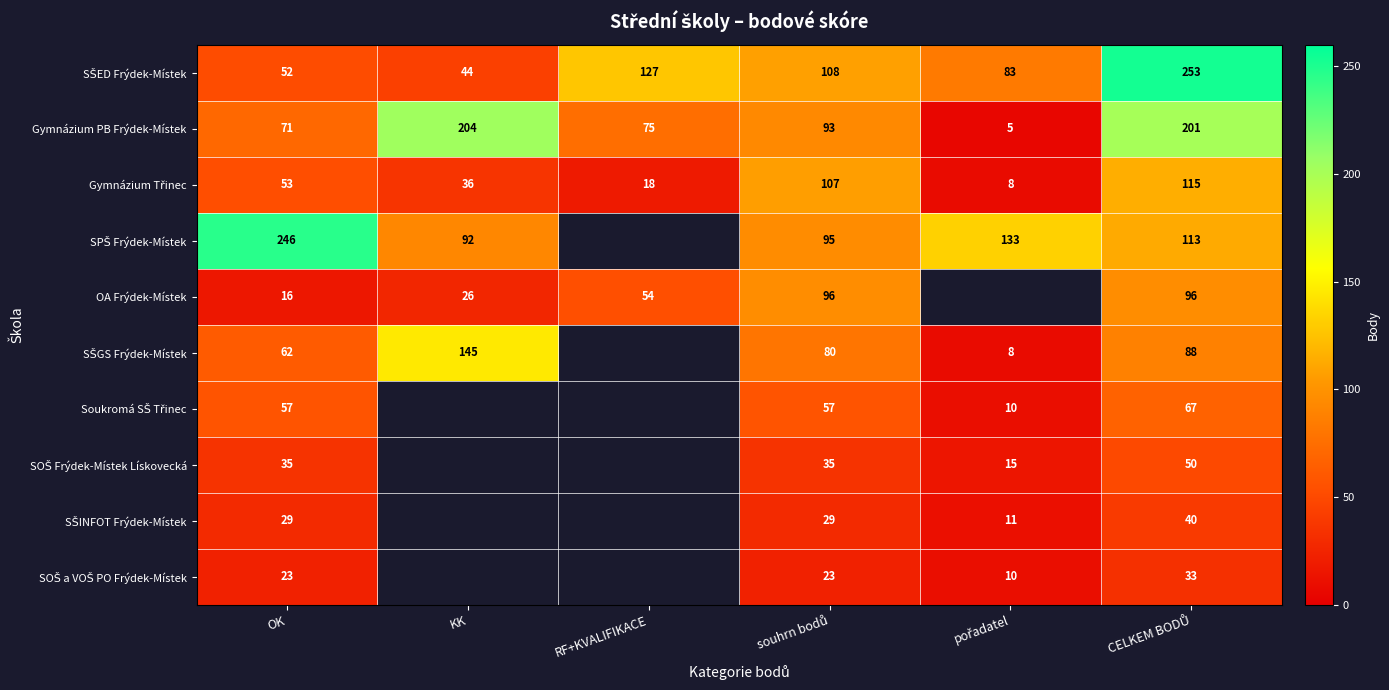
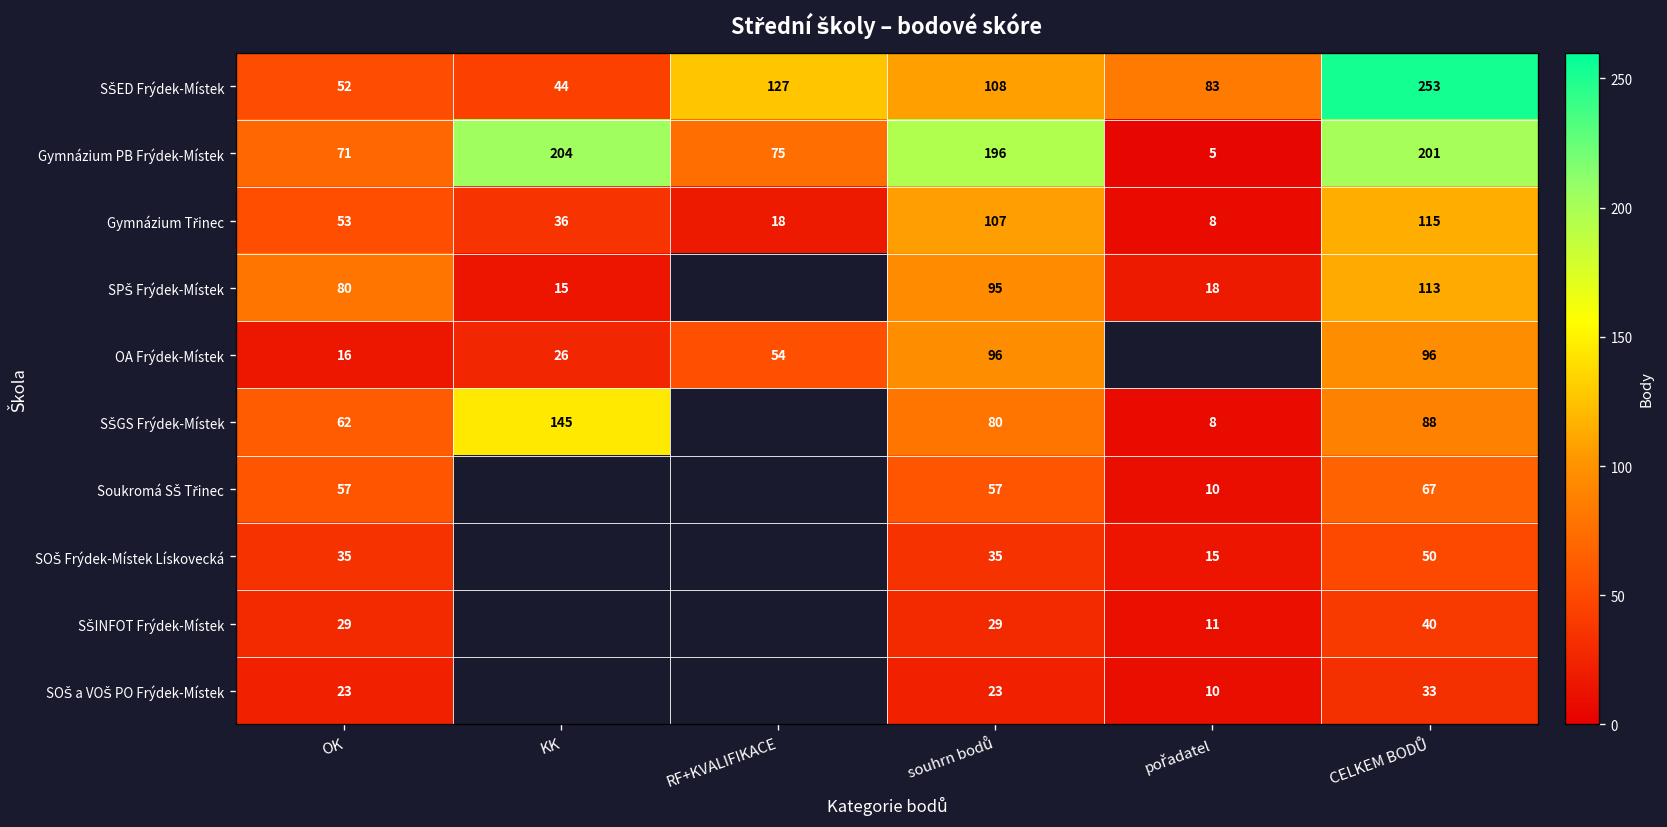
  {
    "SŠED Frýdek-Místek": {
      "OK": 52,
      "KK": 44,
      "RF+KVALIFIKACE": 127,
      "souhrn bodů": 108,
      "pořadatel": 83,
      "CELKEM BODŮ": 253
    },
    "Gymnázium PB Frýdek-Místek": {
      "OK": 71,
      "KK": 204,
      "RF+KVALIFIKACE": 75,
-     "souhrn bodů": 93,
+     "souhrn bodů": 196,
      "pořadatel": 5,
      "CELKEM BODŮ": 201
    },
    "Gymnázium Třinec": {
      "OK": 53,
      "KK": 36,
      "RF+KVALIFIKACE": 18,
      "souhrn bodů": 107,
      "pořadatel": 8,
      "CELKEM BODŮ": 115
    },
    "SPŠ Frýdek-Místek": {
-     "OK": 246,
-     "KK": 92,
+     "OK": 80,
+     "KK": 15,
      "souhrn bodů": 95,
-     "pořadatel": 133,
+     "pořadatel": 18,
      "CELKEM BODŮ": 113
    },
    "OA Frýdek-Místek": {
      "OK": 16,
      "KK": 26,
      "RF+KVALIFIKACE": 54,
      "souhrn bodů": 96,
      "CELKEM BODŮ": 96
    },
    "SŠGS Frýdek-Místek": {
      "OK": 62,
      "KK": 145,
      "souhrn bodů": 80,
      "pořadatel": 8,
      "CELKEM BODŮ": 88
    },
    "Soukromá SŠ Třinec": {
      "OK": 57,
      "souhrn bodů": 57,
      "pořadatel": 10,
      "CELKEM BODŮ": 67
    },
    "SOŠ Frýdek-Místek Lískovecká": {
      "OK": 35,
      "souhrn bodů": 35,
      "pořadatel": 15,
      "CELKEM BODŮ": 50
    },
    "SŠINFOT Frýdek-Místek": {
      "OK": 29,
      "souhrn bodů": 29,
      "pořadatel": 11,
      "CELKEM BODŮ": 40
    },
    "SOŠ a VOŠ PO Frýdek-Místek": {
      "OK": 23,
      "souhrn bodů": 23,
      "pořadatel": 10,
      "CELKEM BODŮ": 33
    }
  }
